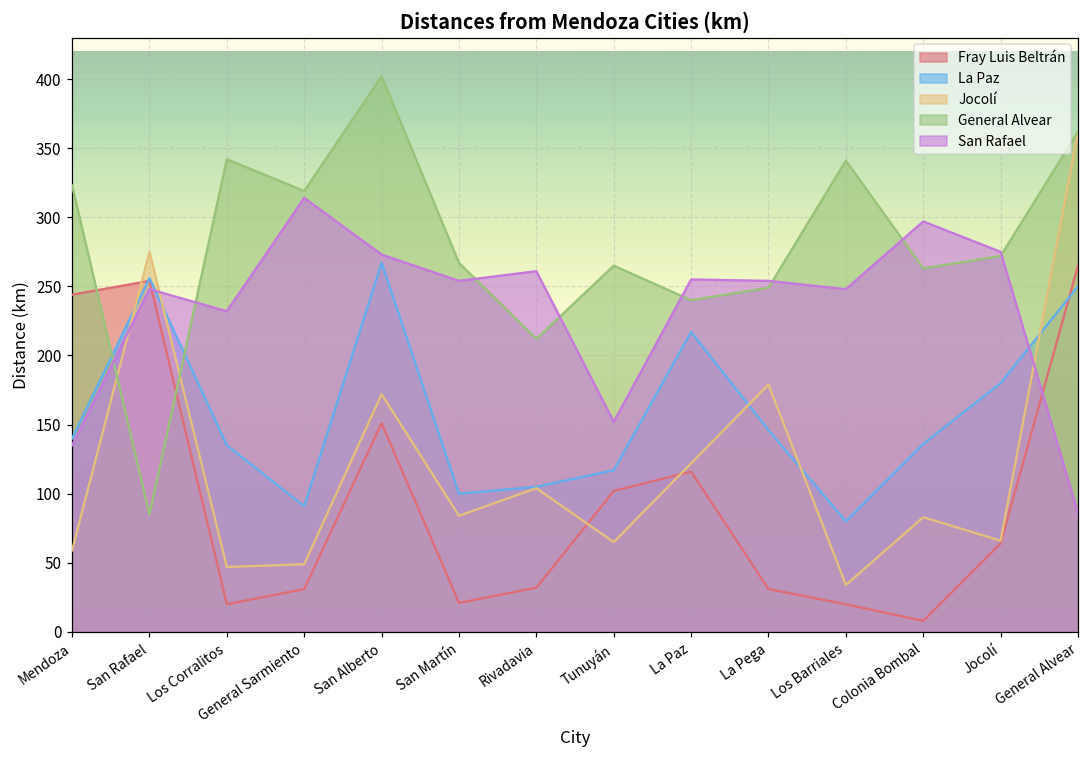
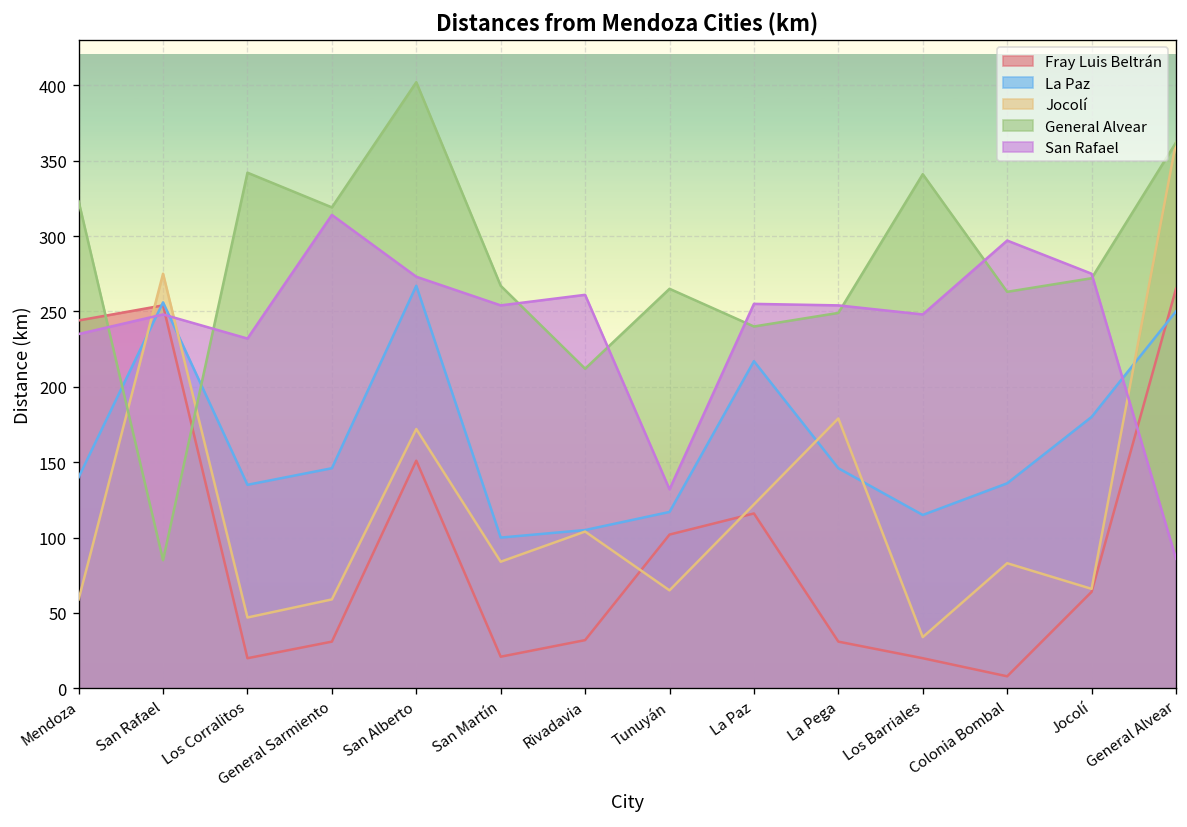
  {
    "Fray Luis Beltrán": {
      "Mendoza": 244,
      "Los Corralitos": 20,
      "General Sarmiento": 31,
      "San Alberto": 151,
      "San Martín": 21,
      "Rivadavia": 32,
      "Tunuyán": 102,
      "La Paz": 116,
      "La Pega": 31,
      "Los Barriales": 20,
      "Colonia Bombal": 8,
      "Jocolí": 64,
      "General Alvear": 265
    },
    "La Paz": {
      "Mendoza": 140,
      "Los Corralitos": 135,
-     "General Sarmiento": 91,
+     "General Sarmiento": 146,
      "San Alberto": 267,
      "San Martín": 100,
      "Tunuyán": 117,
      "La Paz": 217,
      "La Pega": 146,
-     "Los Barriales": 80,
+     "Los Barriales": 115,
      "Colonia Bombal": 136,
      "Jocolí": 180,
      "General Alvear": 250
    },
    "Jocolí": {
      "Mendoza": 59,
      "San Rafael": 275,
      "Los Corralitos": 47,
-     "General Sarmiento": 49,
+     "General Sarmiento": 59,
      "San Alberto": 172,
      "San Martín": 84,
      "Tunuyán": 65,
      "La Paz": 122,
      "La Pega": 179,
      "Los Barriales": 34,
      "Colonia Bombal": 83,
      "Jocolí": 66
    },
    "General Alvear": {
      "Mendoza": 323,
      "San Rafael": 85,
      "Los Corralitos": 342,
      "General Sarmiento": 319,
      "San Alberto": 402,
      "San Martín": 267,
      "Rivadavia": 212,
      "Tunuyán": 265,
      "La Paz": 240,
      "La Pega": 249,
      "Los Barriales": 341,
      "Colonia Bombal": 263,
      "Jocolí": 272
    },
    "San Rafael": {
-     "Mendoza": 135,
+     "Mendoza": 235,
      "San Rafael": 248,
      "Los Corralitos": 232,
      "General Sarmiento": 314,
      "San Alberto": 273,
      "San Martín": 254,
      "Rivadavia": 261,
-     "Tunuyán": 152,
+     "Tunuyán": 132,
      "La Paz": 255,
      "La Pega": 254,
      "Los Barriales": 248,
      "Colonia Bombal": 297,
      "Jocolí": 275,
      "General Alvear": 86
    }
  }
